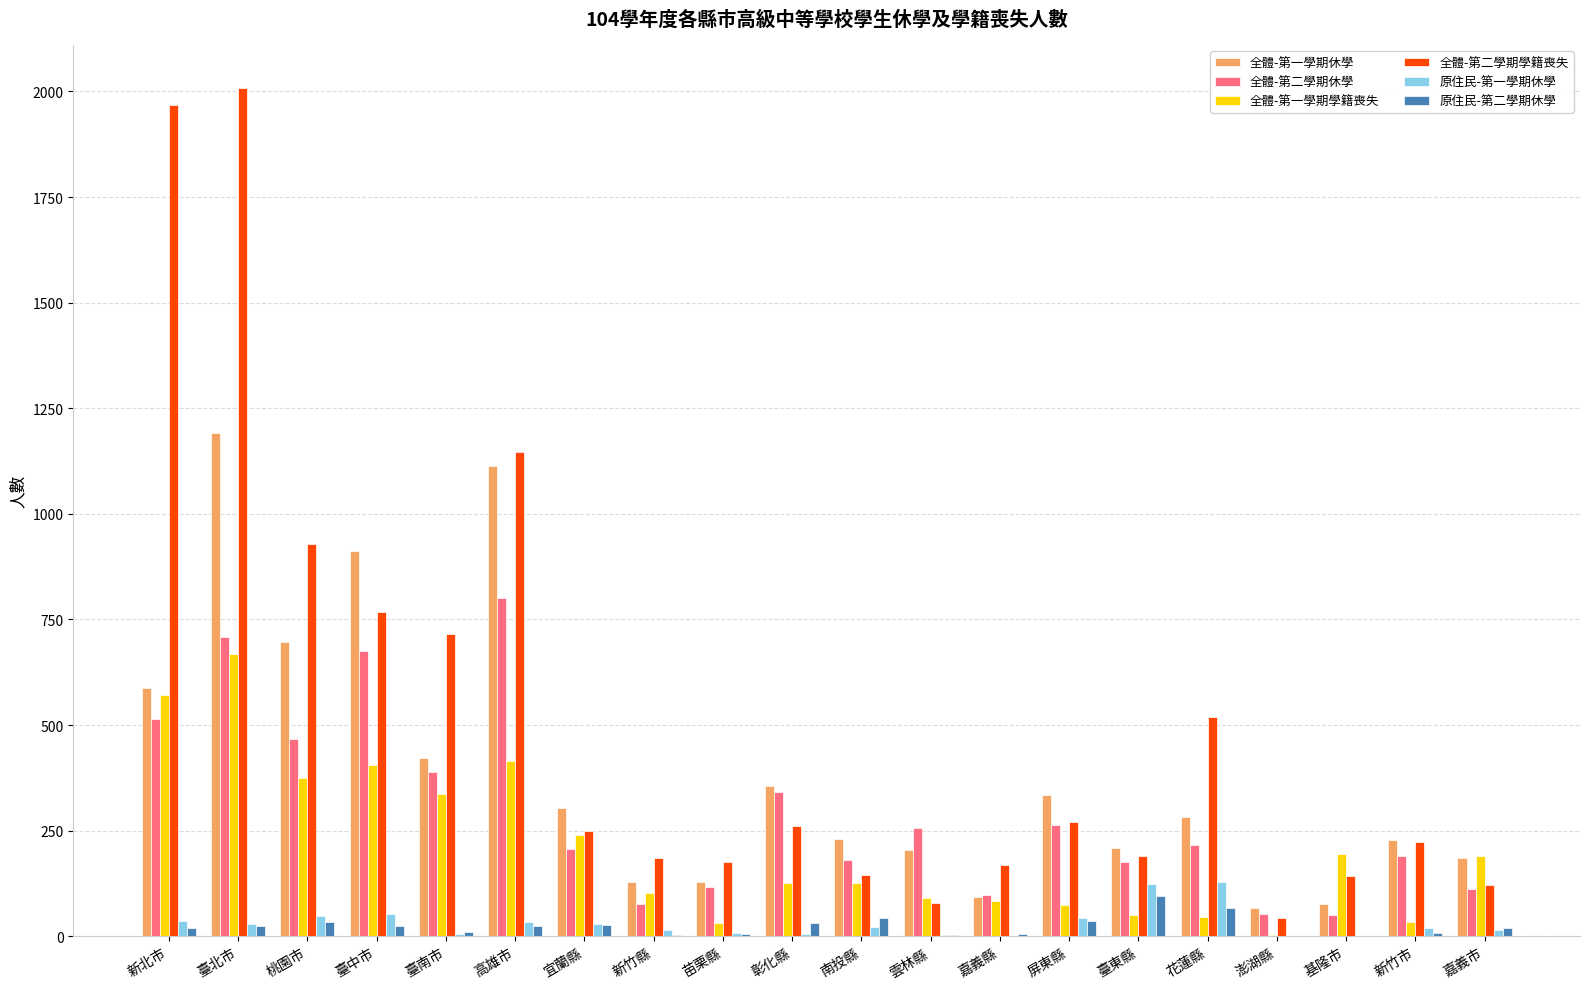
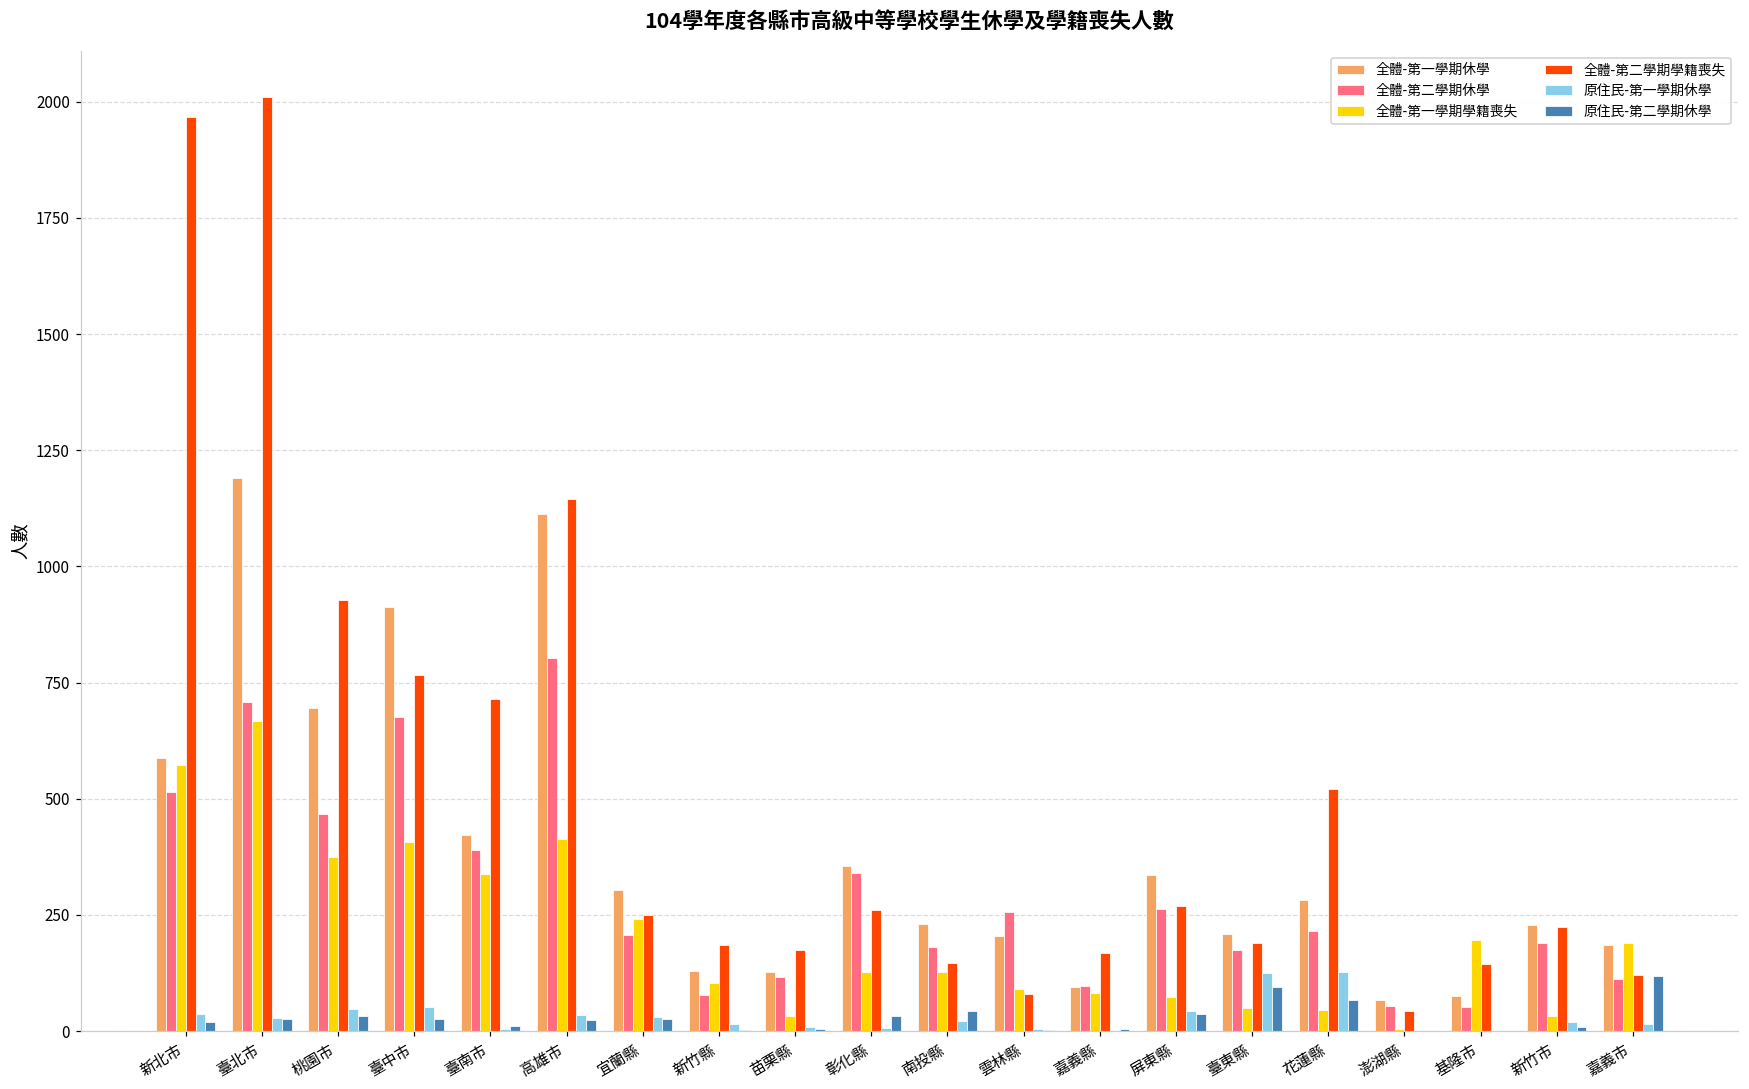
  {
    "全體-第一學期休學": {
      "新北市": 590,
      "臺北市": 1190,
      "桃園市": 700,
      "臺中市": 910,
      "臺南市": 420,
      "高雄市": 1110,
      "宜蘭縣": 300,
      "新竹縣": 130,
      "苗栗縣": 130,
      "彰化縣": 360,
      "南投縣": 230,
      "雲林縣": 200,
      "嘉義縣": 90,
      "屏東縣": 340,
      "臺東縣": 210,
      "花蓮縣": 280,
      "澎湖縣": 70,
      "基隆市": 80,
      "新竹市": 230,
      "嘉義市": 190
    },
    "全體-第二學期休學": {
      "新北市": 520,
      "臺北市": 710,
      "桃園市": 470,
      "臺中市": 680,
      "臺南市": 390,
      "高雄市": 800,
      "宜蘭縣": 210,
      "新竹縣": 80,
      "苗栗縣": 120,
      "彰化縣": 340,
      "南投縣": 180,
      "雲林縣": 260,
      "嘉義縣": 100,
      "屏東縣": 260,
      "臺東縣": 180,
      "花蓮縣": 220,
      "澎湖縣": 50,
      "基隆市": 50,
      "新竹市": 190,
      "嘉義市": 110
    },
    "全體-第一學期學籍喪失": {
      "新北市": 570,
      "臺北市": 670,
      "桃園市": 370,
      "臺中市": 410,
      "臺南市": 340,
      "高雄市": 410,
      "宜蘭縣": 240,
      "新竹縣": 100,
      "苗栗縣": 30,
      "彰化縣": 130,
      "南投縣": 130,
      "雲林縣": 90,
      "嘉義縣": 80,
      "屏東縣": 70,
      "臺東縣": 50,
      "花蓮縣": 50,
      "基隆市": 200,
      "新竹市": 30,
      "嘉義市": 190
    },
    "全體-第二學期學籍喪失": {
      "新北市": 1970,
      "臺北市": 2010,
      "桃園市": 930,
      "臺中市": 770,
      "臺南市": 720,
      "高雄市": 1150,
      "宜蘭縣": 250,
      "新竹縣": 190,
      "苗栗縣": 180,
      "彰化縣": 260,
      "南投縣": 150,
      "雲林縣": 80,
      "嘉義縣": 170,
      "屏東縣": 270,
      "臺東縣": 190,
      "花蓮縣": 520,
      "澎湖縣": 40,
      "基隆市": 140,
      "新竹市": 220,
      "嘉義市": 120
    },
    "原住民-第一學期休學": {
      "新北市": 40,
      "臺北市": 30,
      "桃園市": 50,
      "臺中市": 50,
      "高雄市": 40,
      "宜蘭縣": 30,
      "新竹縣": 20,
      "苗栗縣": 10,
      "彰化縣": 10,
      "南投縣": 20,
      "嘉義縣": 0,
      "屏東縣": 40,
      "臺東縣": 130,
      "花蓮縣": 130,
      "澎湖縣": 0,
      "新竹市": 20,
      "嘉義市": 20
    },
    "原住民-第二學期休學": {
      "新北市": 20,
      "臺北市": 30,
      "桃園市": 30,
      "臺中市": 30,
      "臺南市": 10,
      "高雄市": 20,
      "宜蘭縣": 30,
      "彰化縣": 30,
      "南投縣": 40,
      "屏東縣": 40,
      "臺東縣": 100,
      "花蓮縣": 70,
      "基隆市": 0,
      "新竹市": 10,
-     "嘉義市": 20
+     "嘉義市": 120
    }
  }
